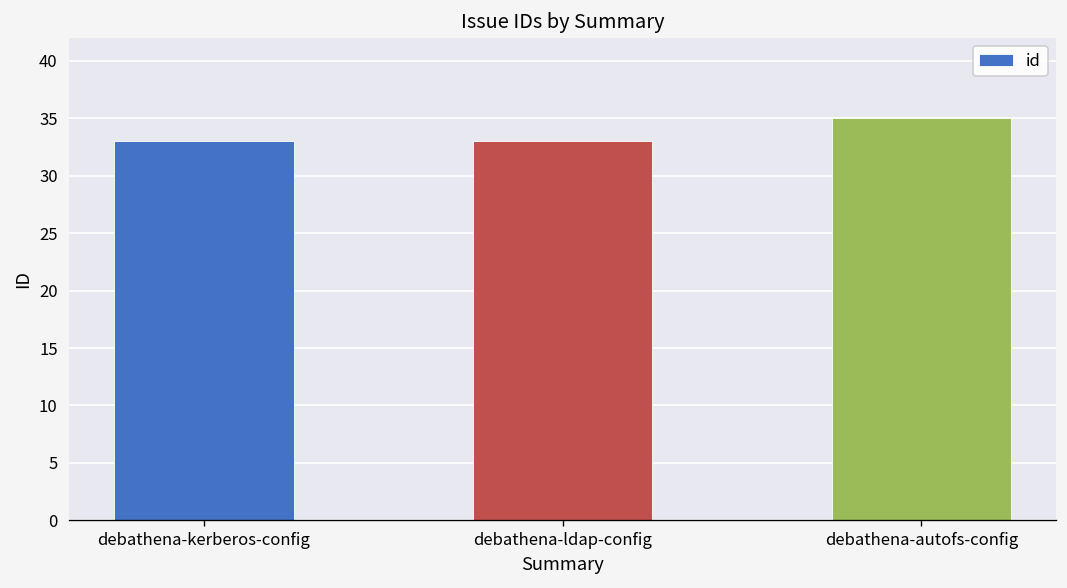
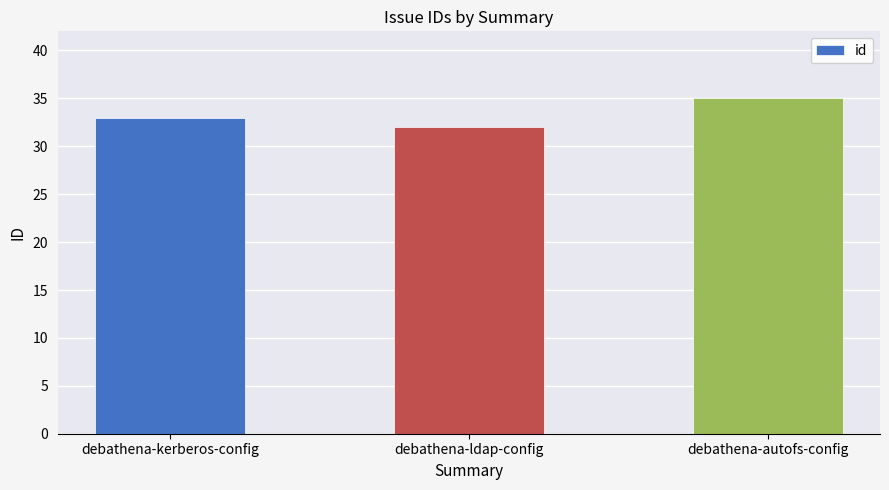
  {
    "debathena-kerberos-config": 33,
-   "debathena-ldap-config": 33,
+   "debathena-ldap-config": 32,
    "debathena-autofs-config": 35
  }
